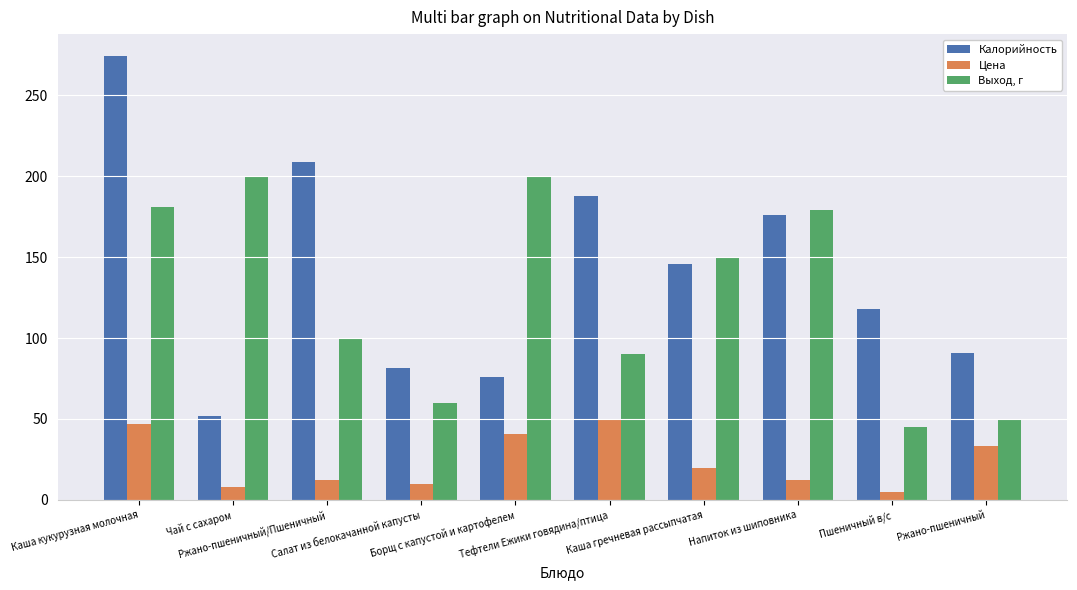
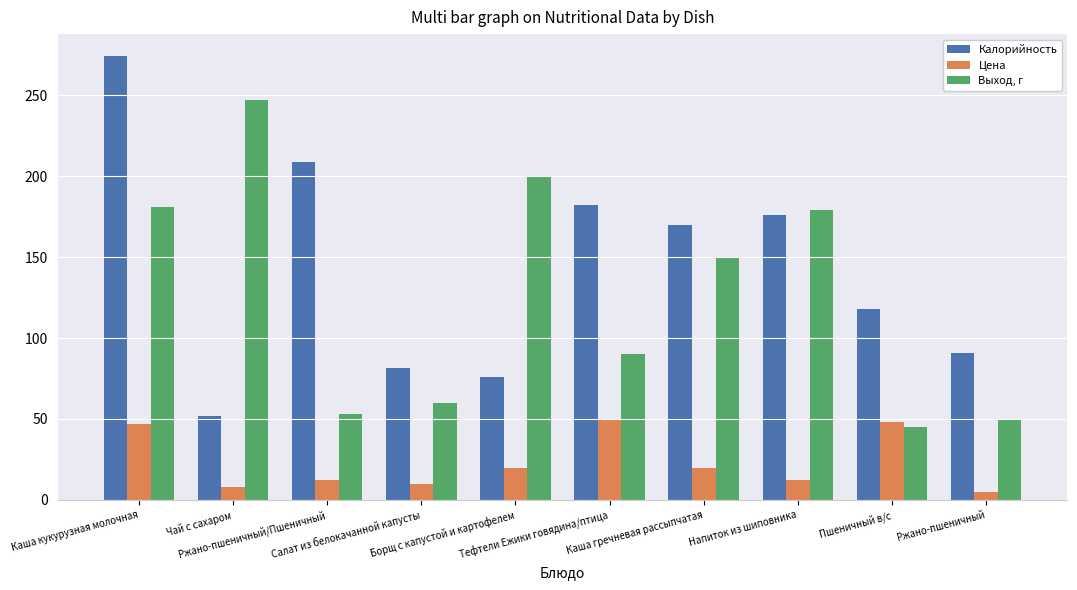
  {
    "Калорийность": {
      "Каша кукурузная молочная": 274,
      "Чай с сахаром": 52,
      "Ржано-пшеничный/Пшеничный": 209,
      "Салат из белокачанной капусты": 82,
      "Борщ с капустой и картофелем": 76,
-     "Тефтели Ежики говядина/птица": 188,
-     "Каша гречневая рассыпчатая": 146,
+     "Тефтели Ежики говядина/птица": 182,
+     "Каша гречневая рассыпчатая": 170,
      "Напиток из шиповника": 176,
      "Пшеничный в/с": 118,
      "Ржано-пшеничный": 91
    },
    "Цена": {
      "Каша кукурузная молочная": 47,
      "Чай с сахаром": 8,
      "Ржано-пшеничный/Пшеничный": 12,
      "Салат из белокачанной капусты": 10,
-     "Борщ с капустой и картофелем": 41,
+     "Борщ с капустой и картофелем": 20,
      "Тефтели Ежики говядина/птица": 50,
      "Каша гречневая рассыпчатая": 20,
      "Напиток из шиповника": 12,
-     "Пшеничный в/с": 5,
-     "Ржано-пшеничный": 33
+     "Пшеничный в/с": 48,
+     "Ржано-пшеничный": 5
    },
    "Выход, г": {
      "Каша кукурузная молочная": 181,
-     "Чай с сахаром": 200,
-     "Ржано-пшеничный/Пшеничный": 100,
+     "Чай с сахаром": 247,
+     "Ржано-пшеничный/Пшеничный": 53,
      "Салат из белокачанной капусты": 60,
      "Борщ с капустой и картофелем": 200,
      "Тефтели Ежики говядина/птица": 90,
      "Каша гречневая рассыпчатая": 150,
      "Напиток из шиповника": 179,
      "Пшеничный в/с": 45,
      "Ржано-пшеничный": 50
    }
  }
